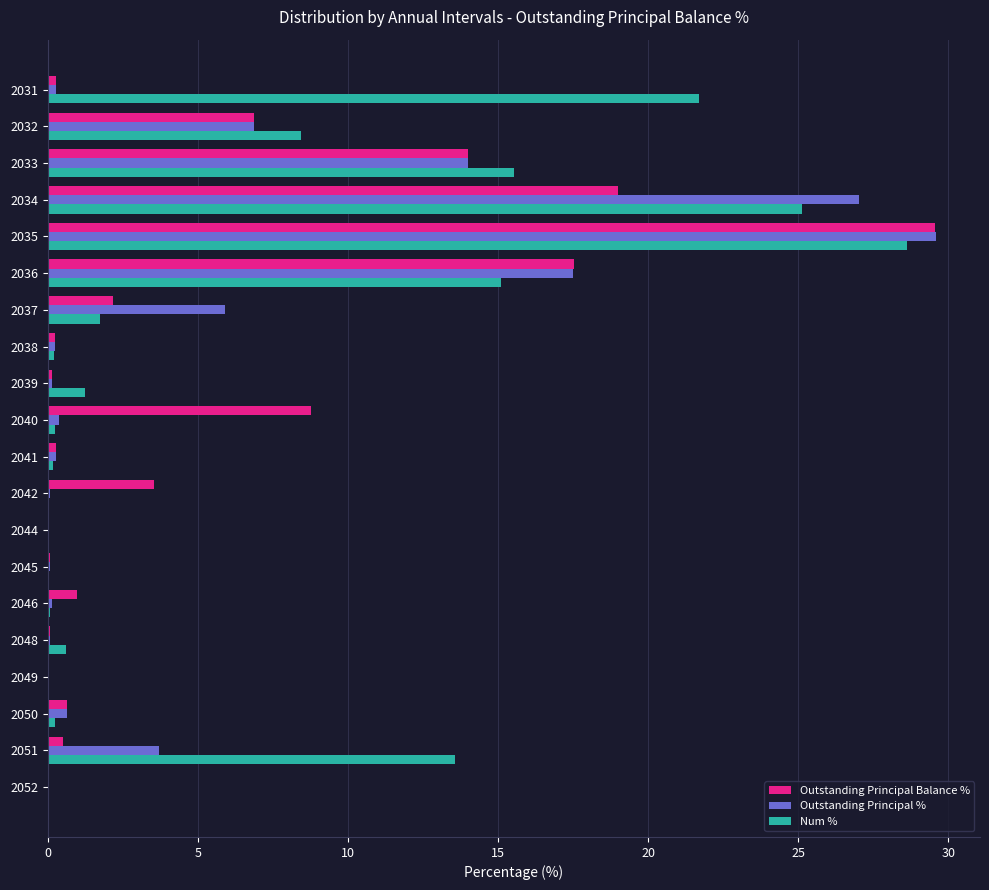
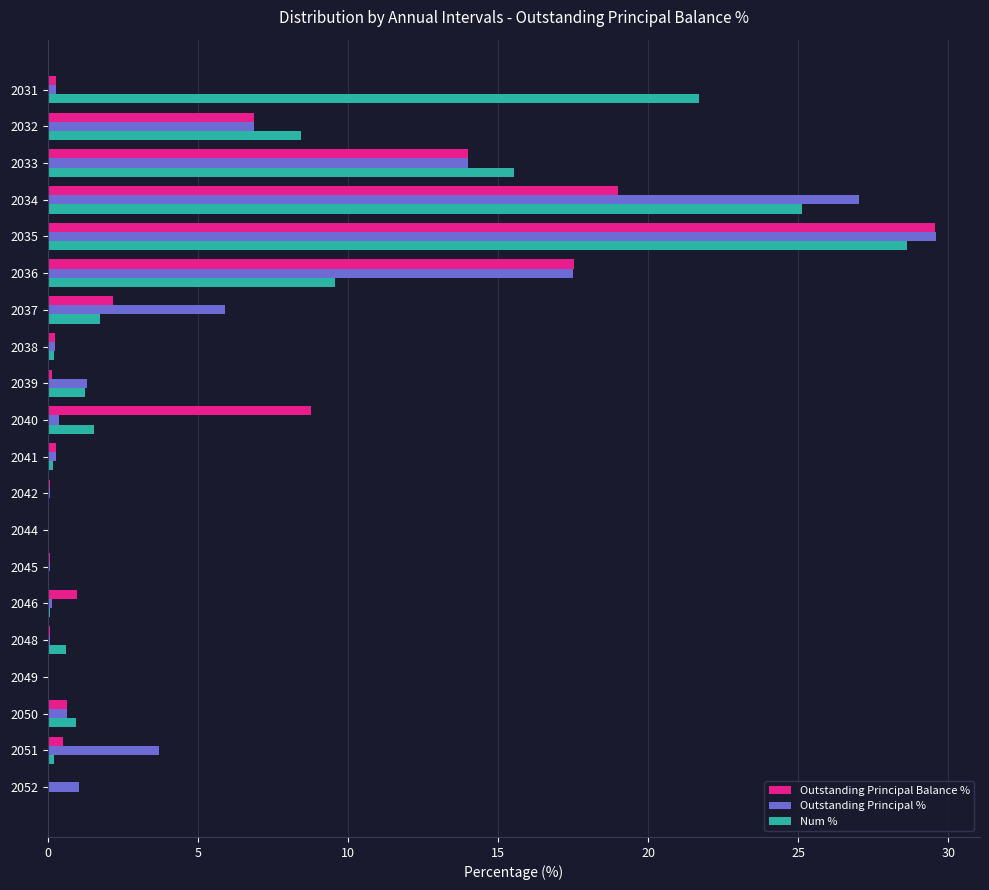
  {
    "Outstanding Principal Balance %": {
      "2031": 0.3,
      "2032": 6.9,
      "2033": 14.0,
      "2034": 19.0,
      "2035": 29.6,
      "2036": 17.5,
      "2037": 2.2,
      "2038": 0.2,
      "2039": 0.2,
      "2040": 8.8,
      "2041": 0.3,
-     "2042": 3.6,
+     "2042": 0.1,
      "2045": 0.1,
      "2046": 1.0,
      "2050": 0.6,
      "2051": 0.5
    },
    "Outstanding Principal %": {
      "2031": 0.3,
      "2032": 6.9,
      "2033": 14.0,
      "2034": 27.0,
      "2035": 29.6,
      "2036": 17.5,
      "2037": 5.9,
      "2038": 0.2,
-     "2039": 0.2,
+     "2039": 1.3,
      "2040": 0.4,
      "2041": 0.3,
      "2045": 0.1,
      "2046": 0.1,
      "2050": 0.6,
      "2051": 3.7,
-     "2052": 0.1
+     "2052": 1.0
    },
    "Num %": {
      "2031": 21.7,
      "2032": 8.4,
      "2033": 15.5,
      "2034": 25.1,
      "2035": 28.6,
-     "2036": 15.1,
+     "2036": 9.6,
      "2037": 1.7,
      "2038": 0.2,
      "2039": 1.3,
-     "2040": 0.3,
+     "2040": 1.5,
      "2041": 0.2,
      "2048": 0.6,
-     "2050": 0.3,
-     "2051": 13.6
+     "2050": 0.9,
+     "2051": 0.2
    }
  }
